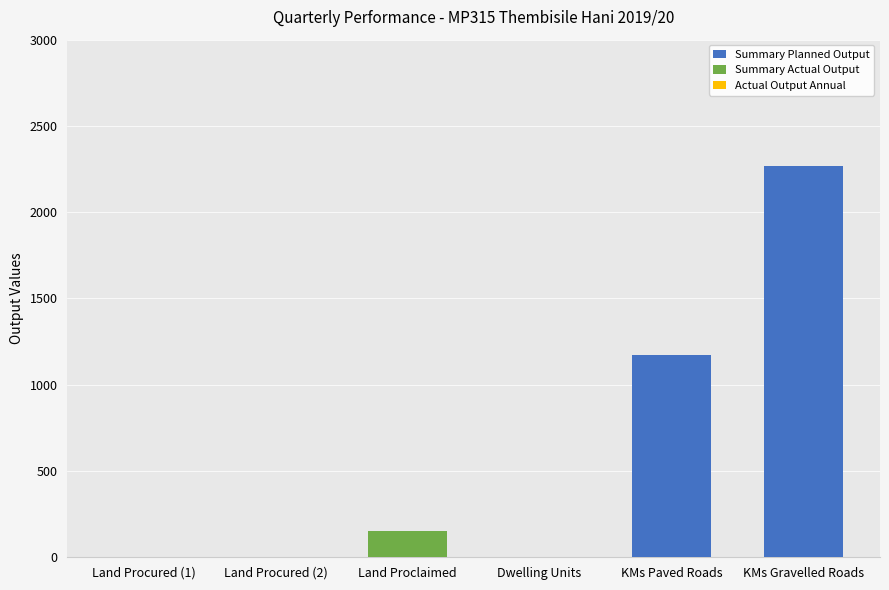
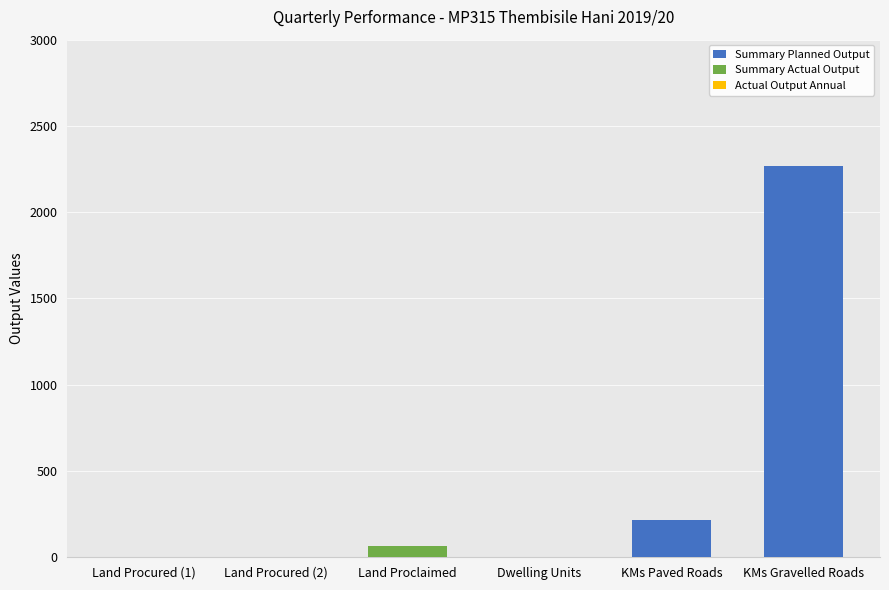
  {
    "Summary Planned Output": {
      "Land Procured (1)": 0,
      "Land Procured (2)": 0,
      "Land Proclaimed": 0,
      "Dwelling Units": 0,
-     "KMs Paved Roads": 1170,
+     "KMs Paved Roads": 220,
      "KMs Gravelled Roads": 2270
    },
    "Summary Actual Output": {
      "Land Procured (1)": 0,
      "Land Procured (2)": 0,
-     "Land Proclaimed": 150,
+     "Land Proclaimed": 70,
      "Dwelling Units": 0,
      "KMs Paved Roads": 0,
      "KMs Gravelled Roads": 0
    },
    "Actual Output Annual": {
      "Land Procured (1)": 0,
      "Land Procured (2)": 0,
      "Land Proclaimed": 0,
      "Dwelling Units": 0,
      "KMs Paved Roads": 0,
      "KMs Gravelled Roads": 0
    }
  }
